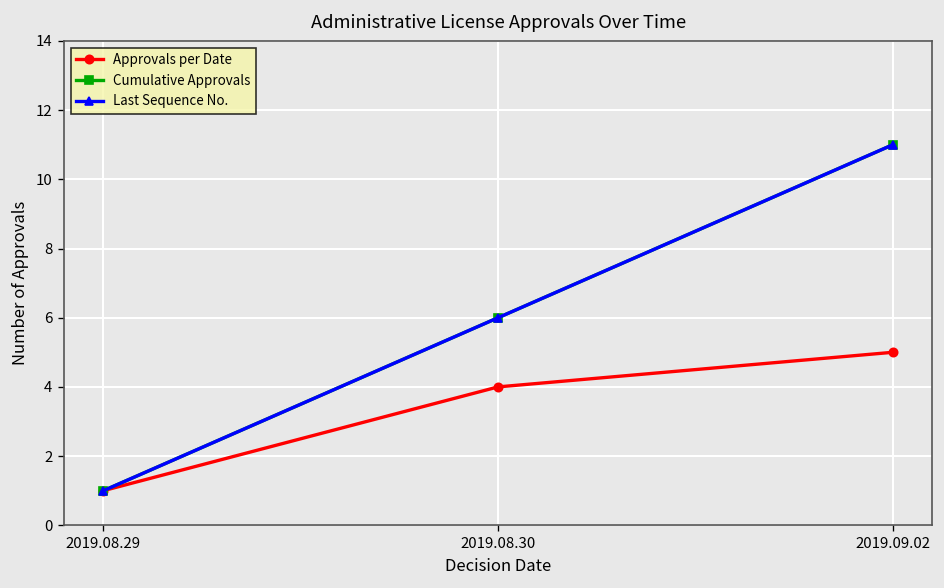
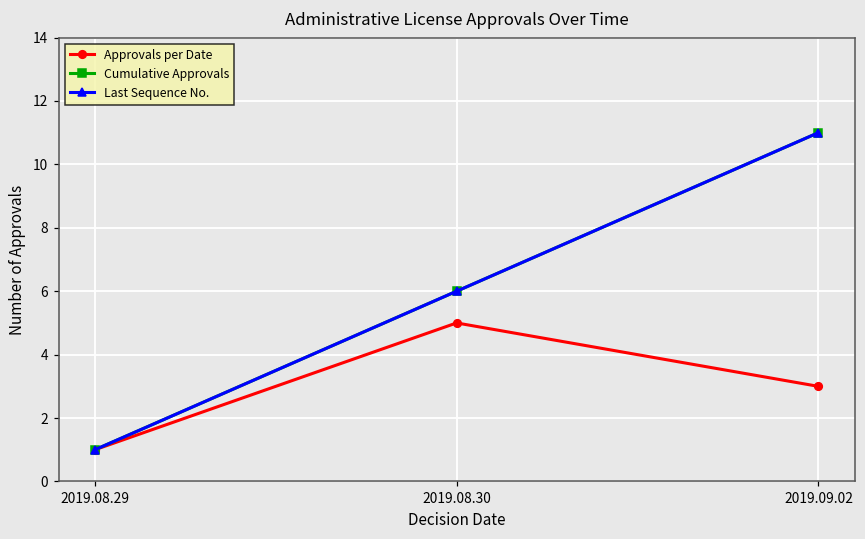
  {
    "Approvals per Date": {
-     "2019.08.30": 4,
-     "2019.09.02": 5
+     "2019.08.30": 5,
+     "2019.09.02": 3
    },
    "Last Sequence No.": {
      "2019.08.30": 6,
      "2019.09.02": 11
    }
  }
